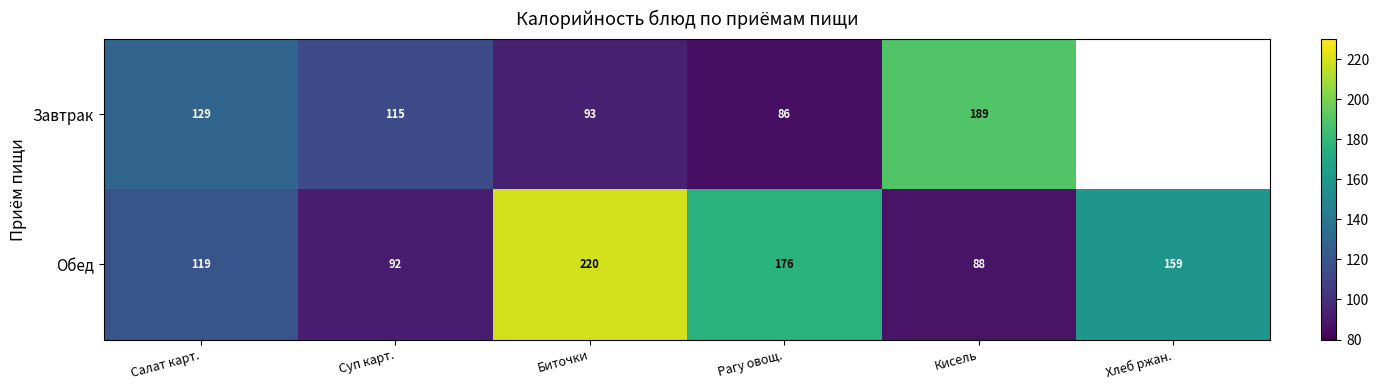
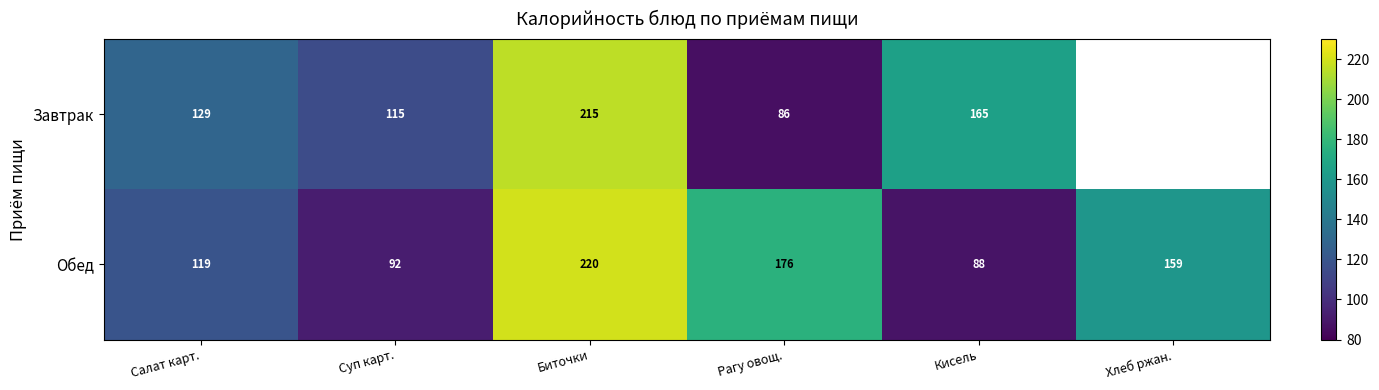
  {
    "Завтрак": {
      "Салат карт.": 129,
      "Суп карт.": 115,
-     "Биточки": 93,
+     "Биточки": 215,
      "Рагу овощ.": 86,
-     "Кисель": 189
+     "Кисель": 165
    },
    "Обед": {
      "Салат карт.": 119,
      "Суп карт.": 92,
      "Биточки": 220,
      "Рагу овощ.": 176,
      "Кисель": 88,
      "Хлеб ржан.": 159
    }
  }
